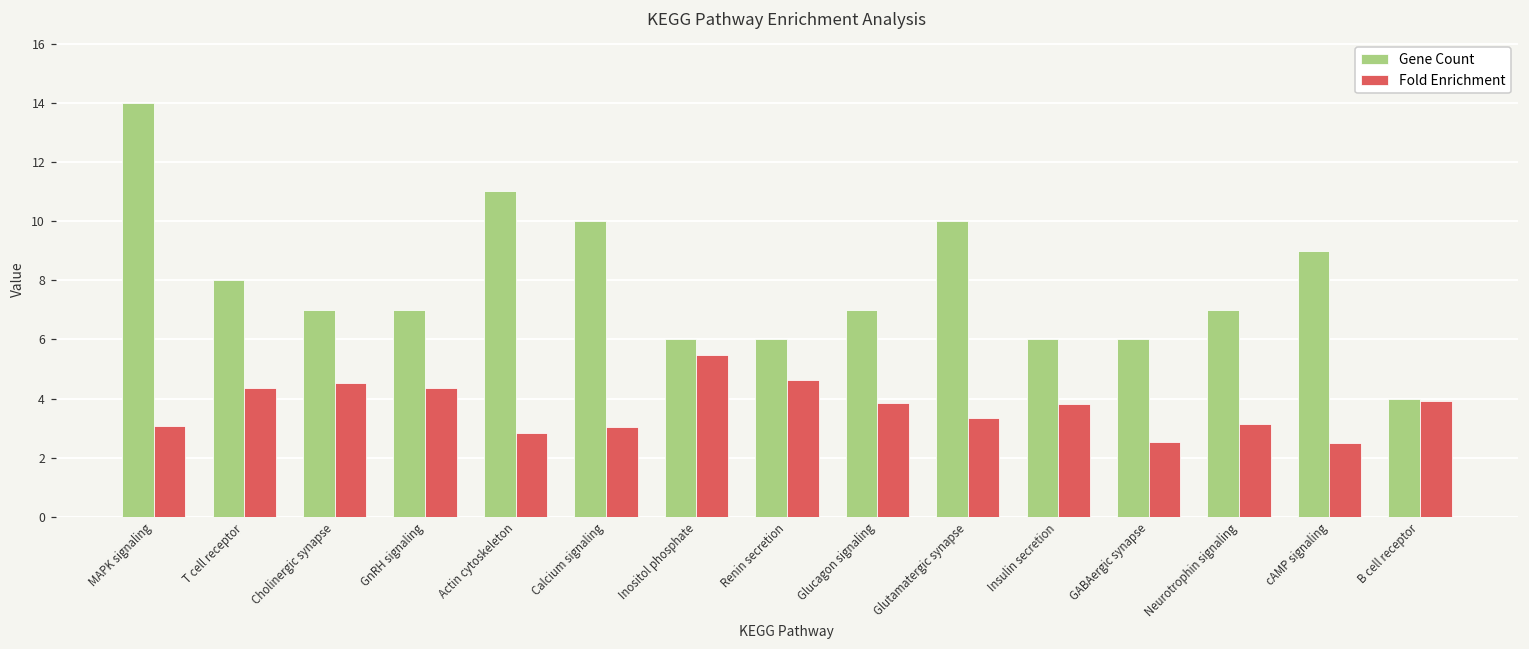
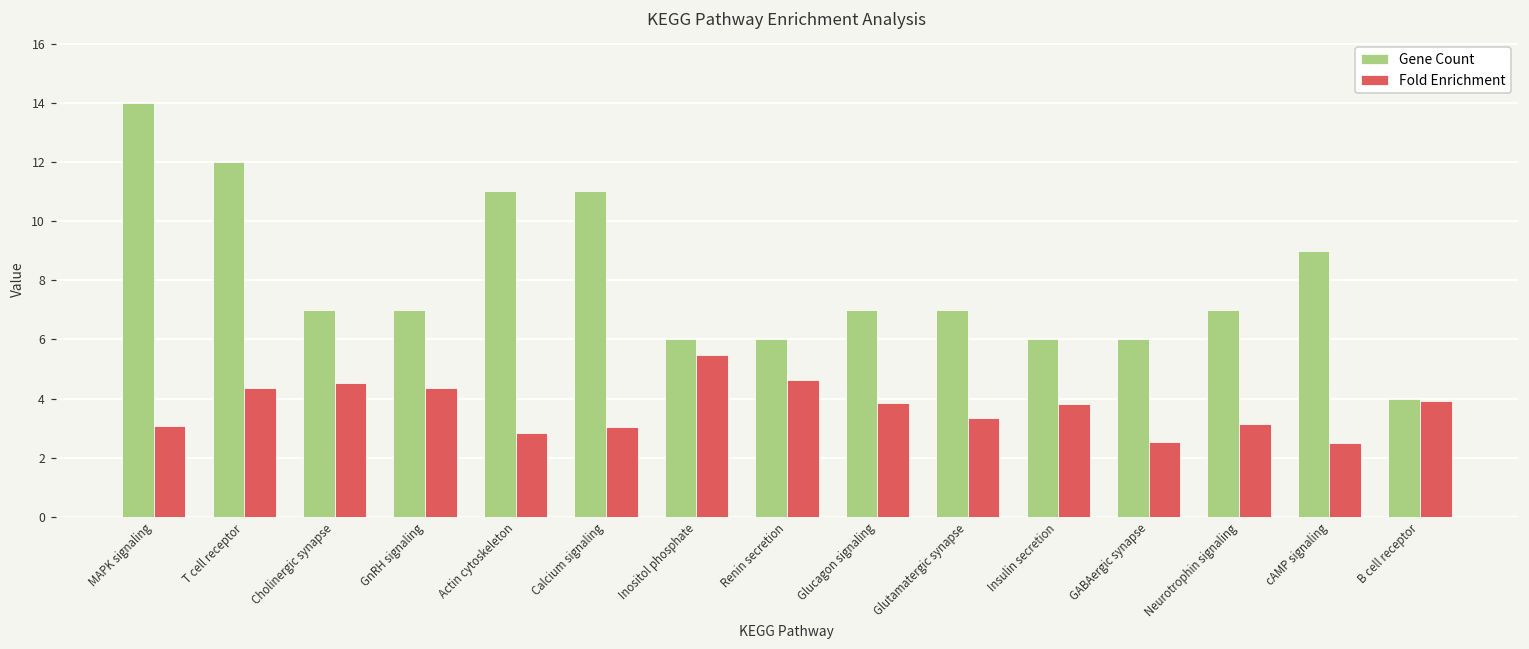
  {
    "Gene Count": {
      "MAPK signaling": 14,
-     "T cell receptor": 8,
+     "T cell receptor": 12,
      "Cholinergic synapse": 7,
      "GnRH signaling": 7,
      "Actin cytoskeleton": 11,
-     "Calcium signaling": 10,
+     "Calcium signaling": 11,
      "Inositol phosphate": 6,
      "Renin secretion": 6,
      "Glucagon signaling": 7,
-     "Glutamatergic synapse": 10,
+     "Glutamatergic synapse": 7,
      "Insulin secretion": 6,
      "GABAergic synapse": 6,
      "Neurotrophin signaling": 7,
      "cAMP signaling": 9,
      "B cell receptor": 4
    },
    "Fold Enrichment": {
      "MAPK signaling": 3,
      "T cell receptor": 4.4,
      "Cholinergic synapse": 4.5,
      "GnRH signaling": 4.4,
      "Actin cytoskeleton": 2.8,
      "Calcium signaling": 3,
      "Inositol phosphate": 5.5,
      "Renin secretion": 4.6,
      "Glucagon signaling": 3.8,
      "Glutamatergic synapse": 3.3,
      "Insulin secretion": 3.8,
      "GABAergic synapse": 2.5,
      "Neurotrophin signaling": 3.2,
      "cAMP signaling": 2.5,
      "B cell receptor": 4
    }
  }
